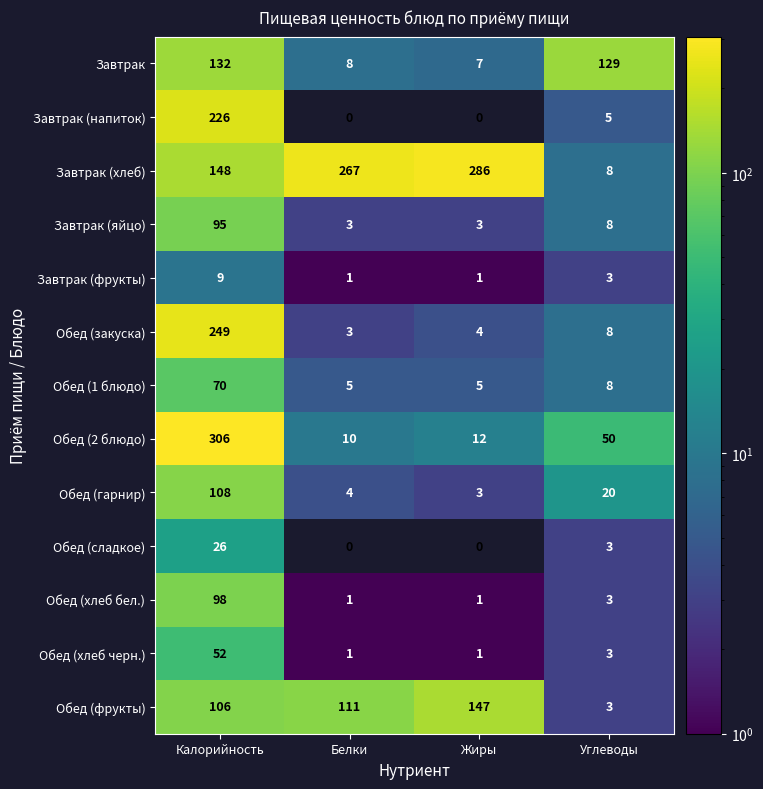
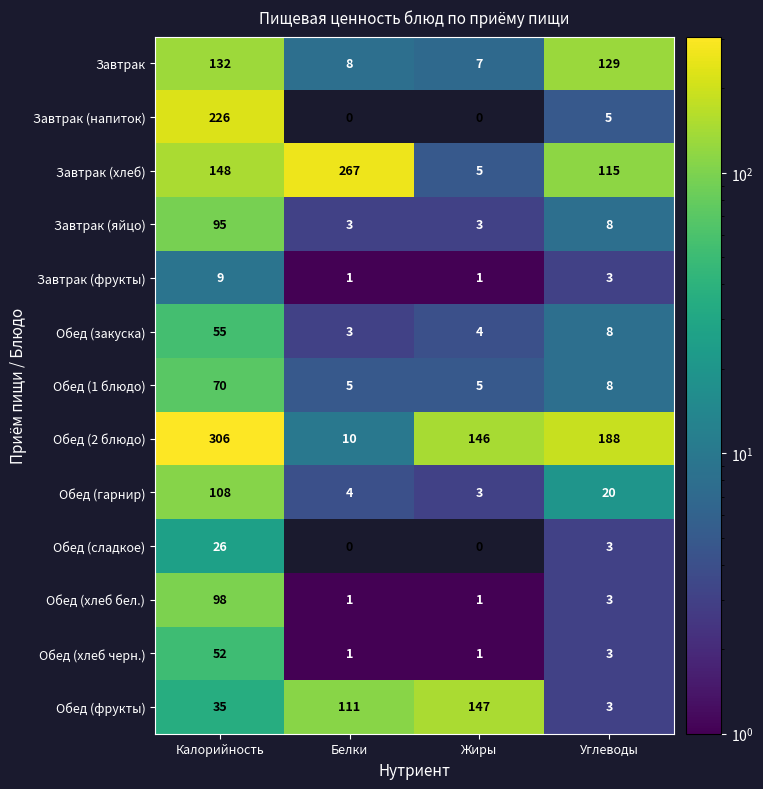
  {
    "Завтрак": {
      "Калорийность": 132,
      "Белки": 8,
      "Жиры": 7,
      "Углеводы": 129
    },
    "Завтрак (напиток)": {
      "Калорийность": 226,
      "Углеводы": 5
    },
    "Завтрак (хлеб)": {
      "Калорийность": 148,
      "Белки": 267,
-     "Жиры": 286,
-     "Углеводы": 8
+     "Жиры": 5,
+     "Углеводы": 115
    },
    "Завтрак (яйцо)": {
      "Калорийность": 95,
      "Белки": 3,
      "Жиры": 3,
      "Углеводы": 8
    },
    "Завтрак (фрукты)": {
      "Калорийность": 9,
      "Белки": 1,
      "Жиры": 1,
      "Углеводы": 3
    },
    "Обед (закуска)": {
-     "Калорийность": 249,
+     "Калорийность": 55,
      "Белки": 3,
      "Жиры": 4,
      "Углеводы": 8
    },
    "Обед (1 блюдо)": {
      "Калорийность": 70,
      "Белки": 5,
      "Жиры": 5,
      "Углеводы": 8
    },
    "Обед (2 блюдо)": {
      "Калорийность": 306,
      "Белки": 10,
-     "Жиры": 12,
-     "Углеводы": 50
+     "Жиры": 146,
+     "Углеводы": 188
    },
    "Обед (гарнир)": {
      "Калорийность": 108,
      "Белки": 4,
      "Жиры": 3,
      "Углеводы": 20
    },
    "Обед (сладкое)": {
      "Калорийность": 26,
      "Углеводы": 3
    },
    "Обед (хлеб бел.)": {
      "Калорийность": 98,
      "Белки": 1,
      "Жиры": 1,
      "Углеводы": 3
    },
    "Обед (хлеб черн.)": {
      "Калорийность": 52,
      "Белки": 1,
      "Жиры": 1,
      "Углеводы": 3
    },
    "Обед (фрукты)": {
-     "Калорийность": 106,
+     "Калорийность": 35,
      "Белки": 111,
      "Жиры": 147,
      "Углеводы": 3
    }
  }
